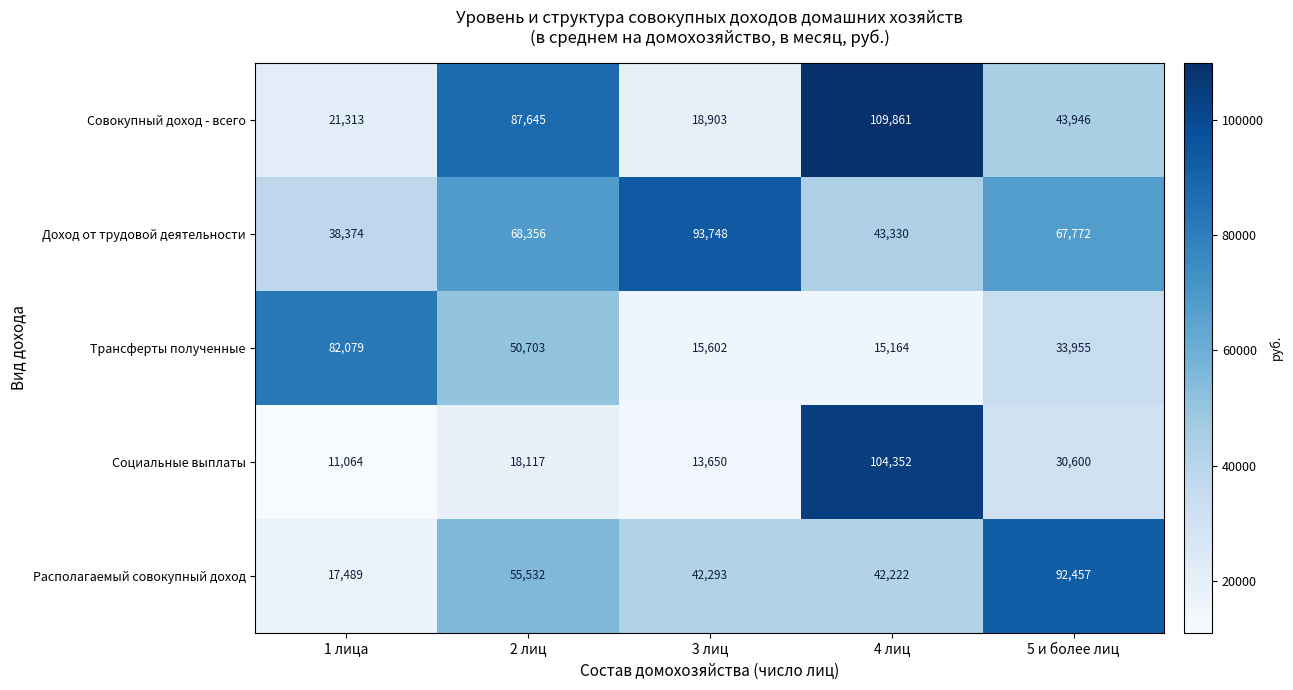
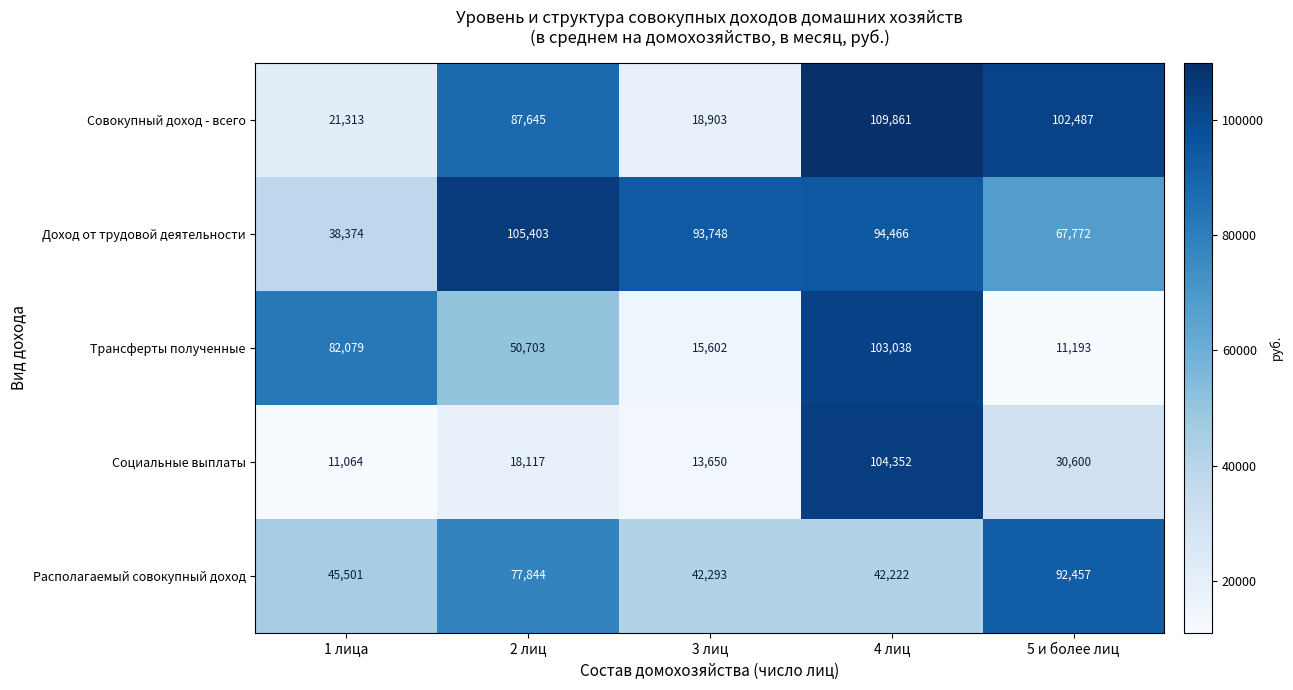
  {
    "Совокупный доход - всего": {
      "1 лица": "21,313",
      "2 лиц": "87,645",
      "3 лиц": "18,903",
      "4 лиц": "109,861",
-     "5 и более лиц": "43,946"
+     "5 и более лиц": "102,487"
    },
    "Доход от трудовой деятельности": {
      "1 лица": "38,374",
-     "2 лиц": "68,356",
+     "2 лиц": "105,403",
      "3 лиц": "93,748",
-     "4 лиц": "43,330",
+     "4 лиц": "94,466",
      "5 и более лиц": "67,772"
    },
    "Трансферты полученные": {
      "1 лица": "82,079",
      "2 лиц": "50,703",
      "3 лиц": "15,602",
-     "4 лиц": "15,164",
-     "5 и более лиц": "33,955"
+     "4 лиц": "103,038",
+     "5 и более лиц": "11,193"
    },
    "Социальные выплаты": {
      "1 лица": "11,064",
      "2 лиц": "18,117",
      "3 лиц": "13,650",
      "4 лиц": "104,352",
      "5 и более лиц": "30,600"
    },
    "Располагаемый совокупный доход": {
-     "1 лица": "17,489",
-     "2 лиц": "55,532",
+     "1 лица": "45,501",
+     "2 лиц": "77,844",
      "3 лиц": "42,293",
      "4 лиц": "42,222",
      "5 и более лиц": "92,457"
    }
  }
